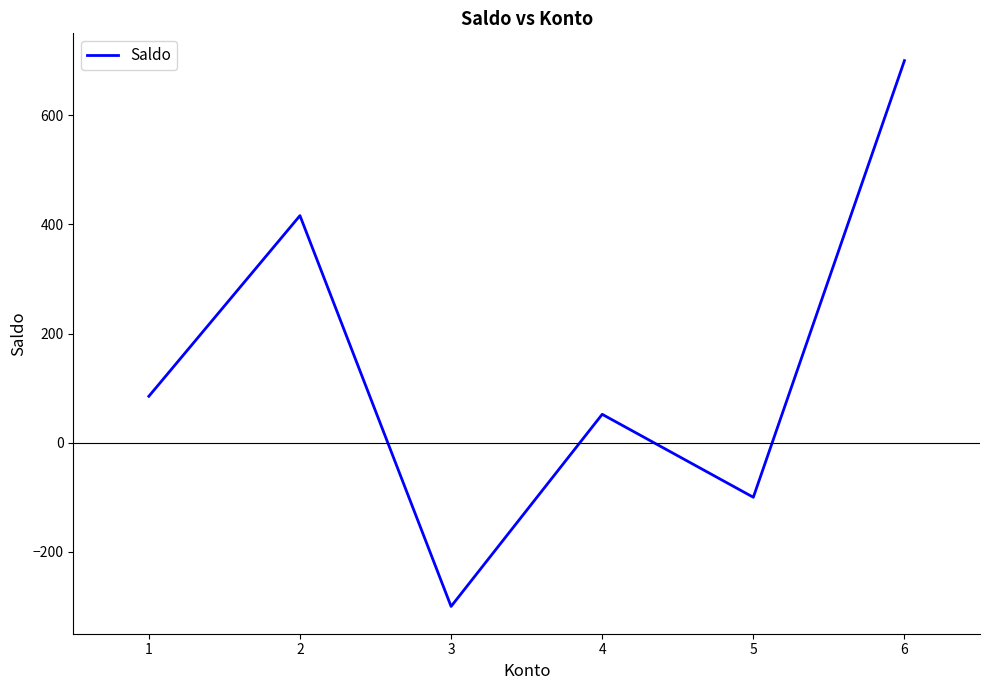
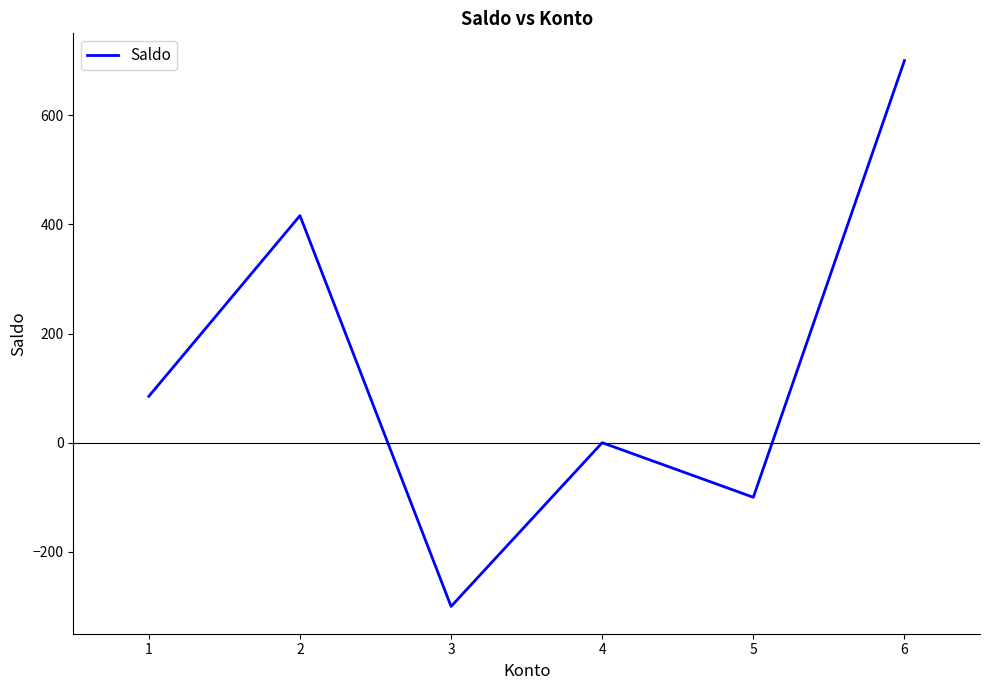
  {
    "1": 90,
    "2": 420,
    "3": -300,
-   "4": 50,
+   "4": 0,
    "5": -100,
    "6": 700
  }
